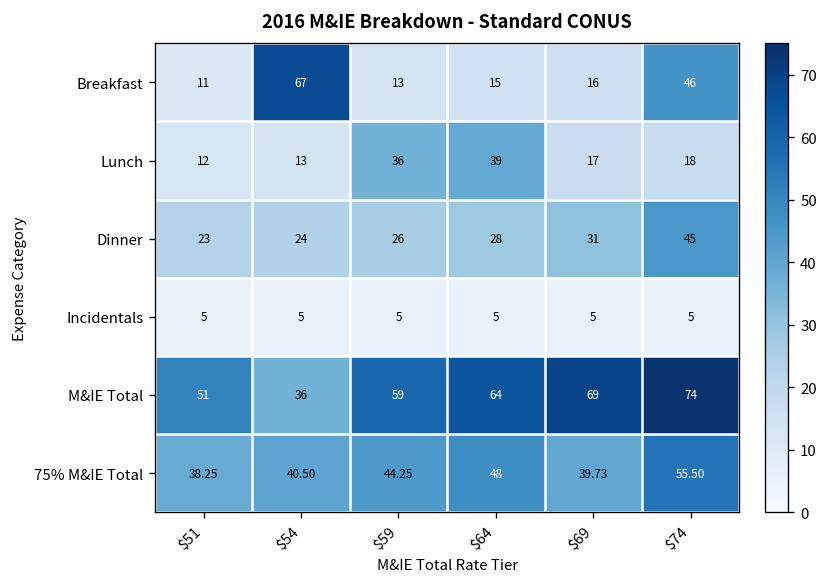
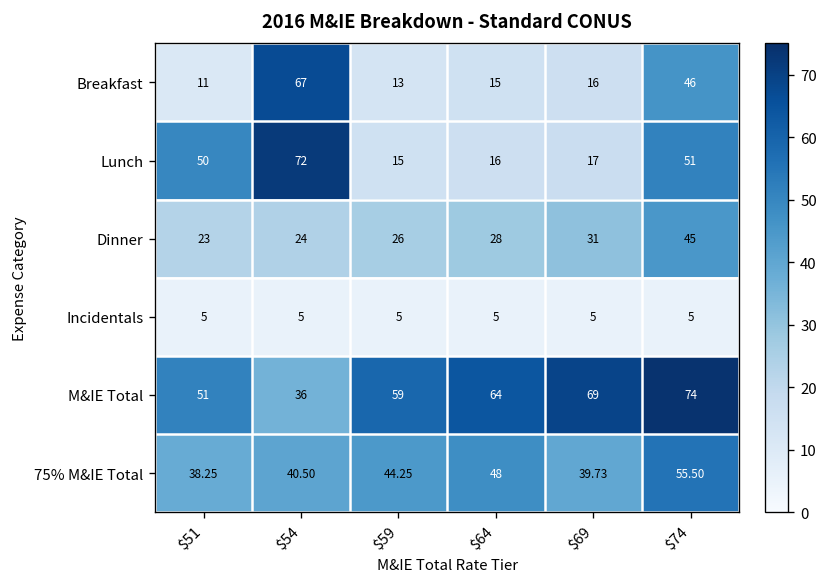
  {
    "Breakfast": {
      "$51": 11,
      "$54": 67,
      "$59": 13,
      "$64": 15,
      "$69": 16,
      "$74": 46
    },
    "Lunch": {
-     "$51": 12,
-     "$54": 13,
-     "$59": 36,
-     "$64": 39,
+     "$51": 50,
+     "$54": 72,
+     "$59": 15,
+     "$64": 16,
      "$69": 17,
-     "$74": 18
+     "$74": 51
    },
    "Dinner": {
      "$51": 23,
      "$54": 24,
      "$59": 26,
      "$64": 28,
      "$69": 31,
      "$74": 45
    },
    "Incidentals": {
      "$51": 5,
      "$54": 5,
      "$59": 5,
      "$64": 5,
      "$69": 5,
      "$74": 5
    },
    "M&IE Total": {
      "$51": 51,
      "$54": 36,
      "$59": 59,
      "$64": 64,
      "$69": 69,
      "$74": 74
    },
    "75% M&IE Total": {
      "$51": 38.25,
      "$54": 40.50,
      "$59": 44.25,
      "$64": 48,
      "$69": 39.73,
      "$74": 55.50
    }
  }
